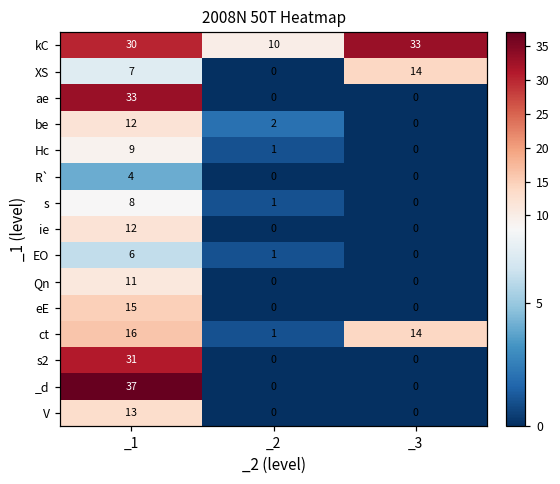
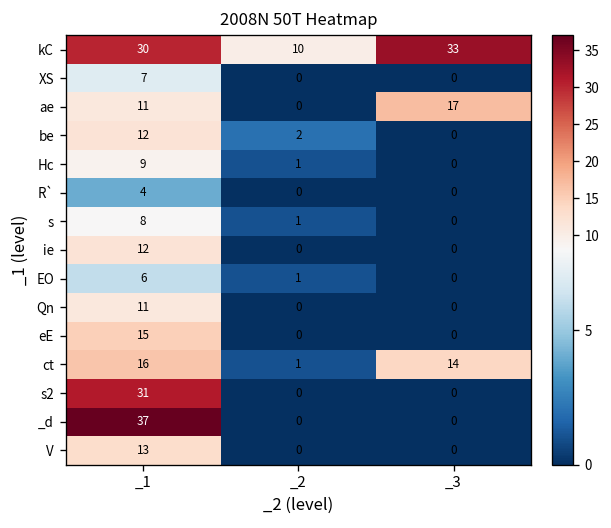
  {
    "kC": {
      "_1": 30,
      "_2": 10,
      "_3": 33
    },
    "XS": {
      "_1": 7,
      "_2": 0,
-     "_3": 14
+     "_3": 0
    },
    "ae": {
-     "_1": 33,
+     "_1": 11,
      "_2": 0,
-     "_3": 0
+     "_3": 17
    },
    "be": {
      "_1": 12,
      "_2": 2,
      "_3": 0
    },
    "Hc": {
      "_1": 9,
      "_2": 1,
      "_3": 0
    },
    "R`": {
      "_1": 4,
      "_2": 0,
      "_3": 0
    },
    "s": {
      "_1": 8,
      "_2": 1,
      "_3": 0
    },
    "ie": {
      "_1": 12,
      "_2": 0,
      "_3": 0
    },
    "EO": {
      "_1": 6,
      "_2": 1,
      "_3": 0
    },
    "Qn": {
      "_1": 11,
      "_2": 0,
      "_3": 0
    },
    "eE": {
      "_1": 15,
      "_2": 0,
      "_3": 0
    },
    "ct": {
      "_1": 16,
      "_2": 1,
      "_3": 14
    },
    "s2": {
      "_1": 31,
      "_2": 0,
      "_3": 0
    },
    "_d": {
      "_1": 37,
      "_2": 0,
      "_3": 0
    },
    "V": {
      "_1": 13,
      "_2": 0,
      "_3": 0
    }
  }
